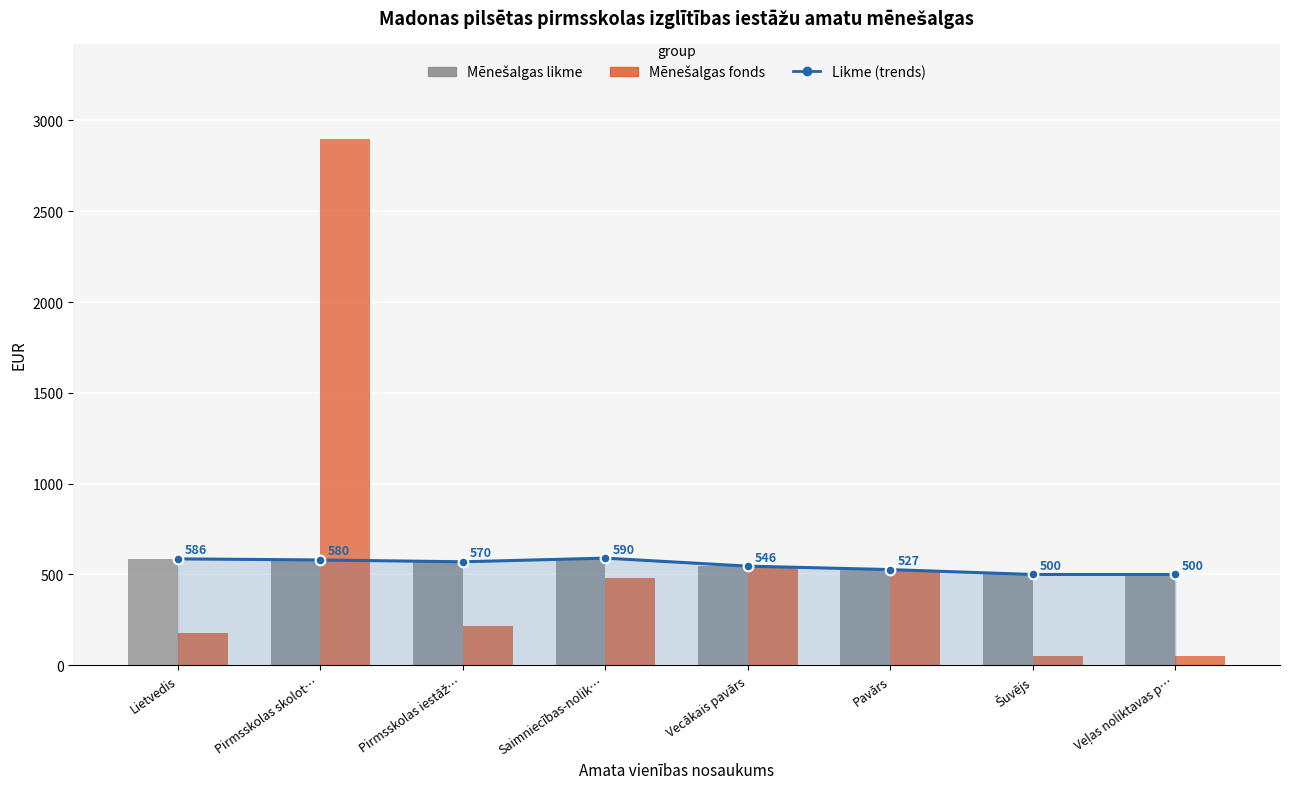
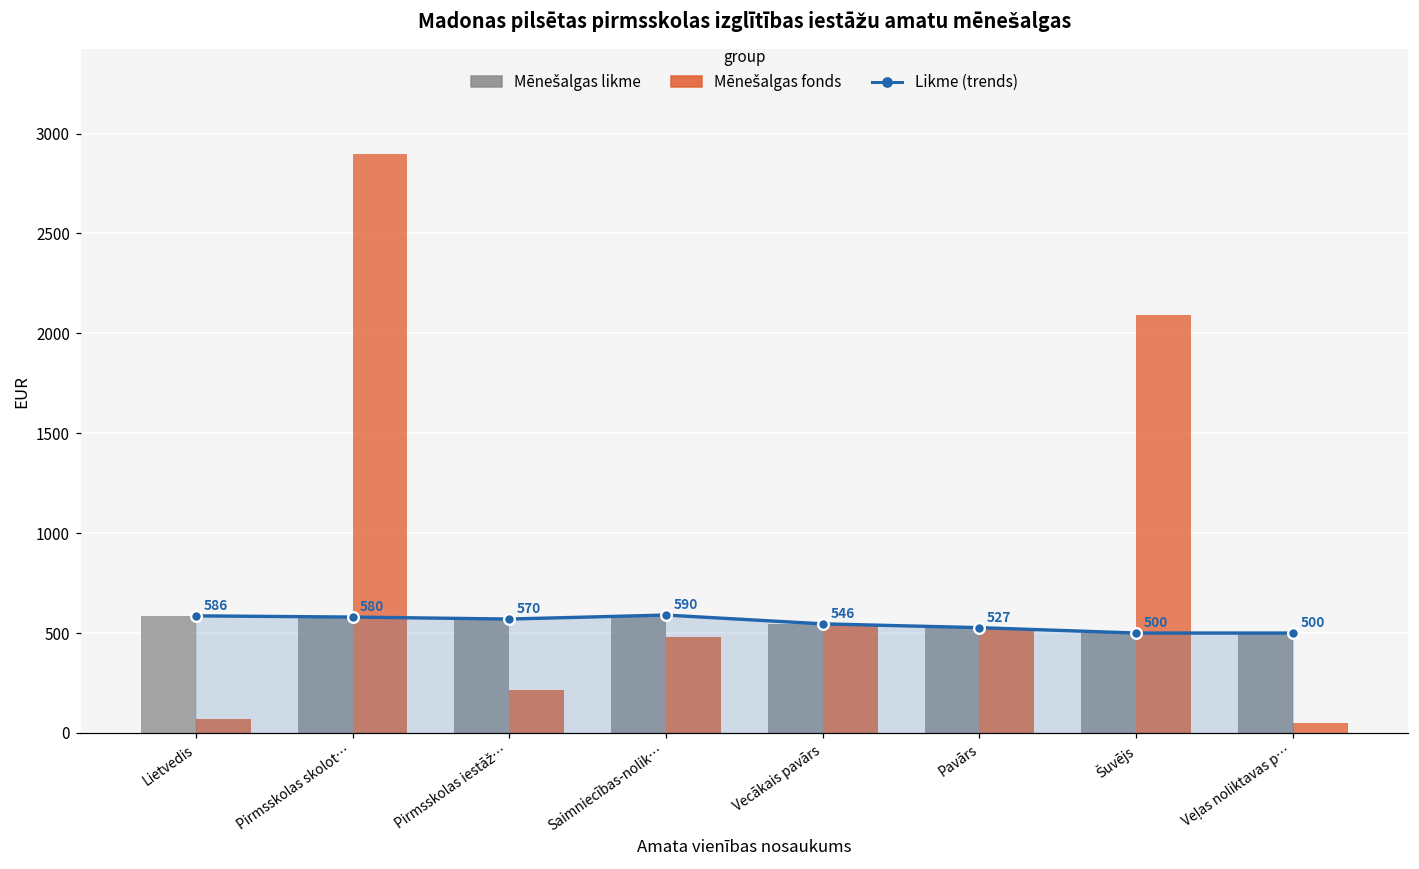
  {
    "Mēnešalgas likme": {
      "Lietvedis": 590,
      "Pirmsskolas skolot…": 580,
      "Pirmsskolas iestāž…": 570,
      "Saimniecības-nolik…": 590,
      "Vecākais pavārs": 550,
      "Pavārs": 530,
      "Šuvējs": 500,
      "Veļas noliktavas p…": 500
    },
    "Mēnešalgas fonds": {
-     "Lietvedis": 180,
+     "Lietvedis": 70,
      "Pirmsskolas iestāž…": 220,
      "Saimniecības-nolik…": 480,
-     "Šuvējs": 50,
+     "Šuvējs": 2090,
      "Veļas noliktavas p…": 50
    }
  }
